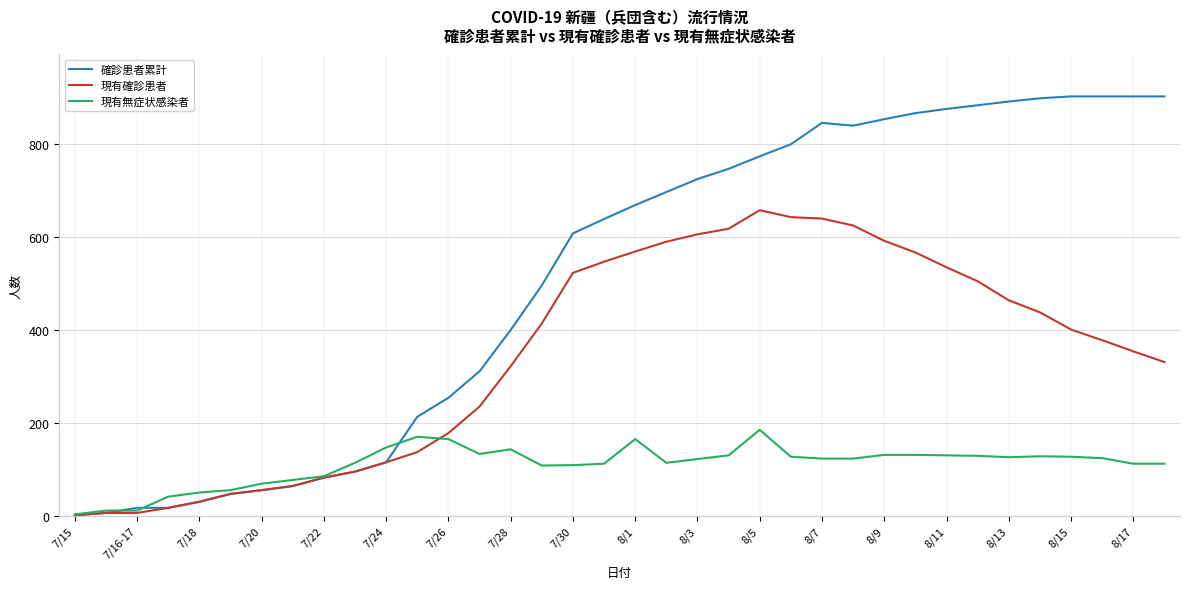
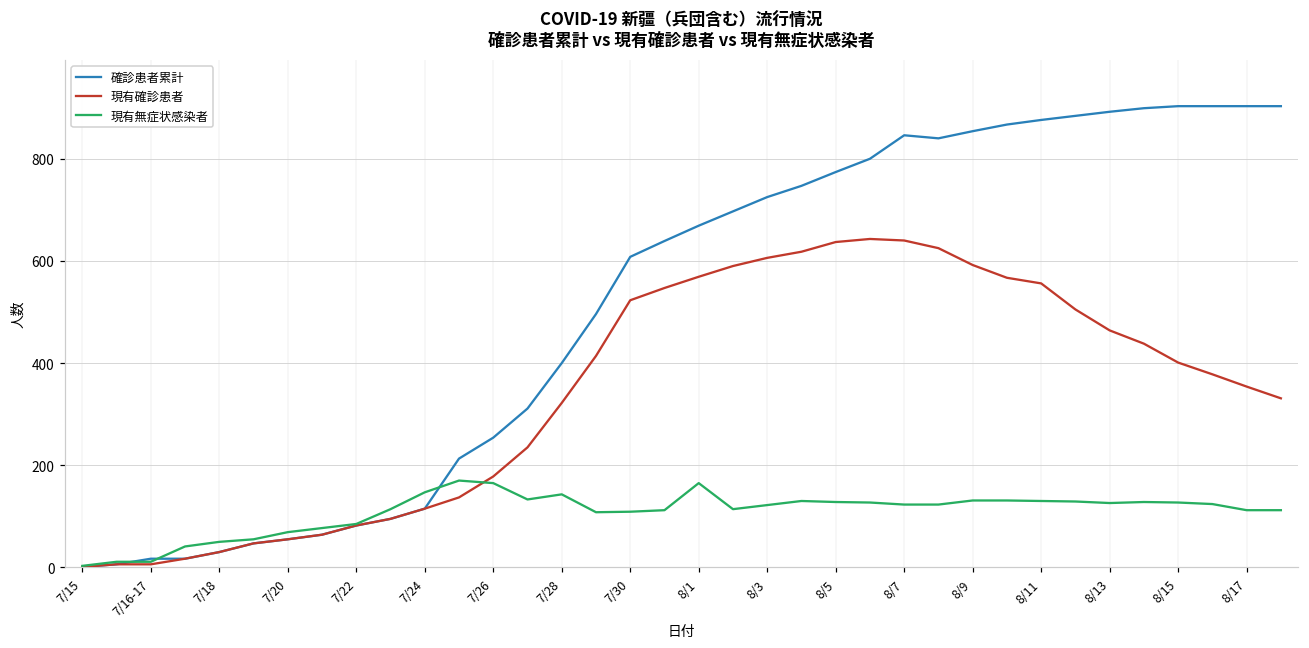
  {
    "確診患者累計": {
      "7/16-17": 20,
      "7/26": 250,
      "7/28": 400,
      "7/30": 610,
      "8/1": 670,
      "8/3": 730,
      "8/5": 770,
      "8/7": 850,
      "8/9": 850,
      "8/11": 880,
      "8/13": 890,
      "8/15": 900,
      "8/17": 900
    },
    "現有確診患者": {
      "7/26": 180,
      "7/28": 320,
      "7/30": 520,
      "8/1": 570,
      "8/3": 610,
-     "8/5": 660,
+     "8/5": 640,
      "8/7": 640,
      "8/9": 590,
-     "8/11": 540,
+     "8/11": 560,
      "8/13": 460,
      "8/15": 400,
      "8/17": 350
    },
    "現有無症状感染者": {
      "7/18": 50,
      "7/20": 70,
      "7/24": 150,
      "7/26": 170,
      "7/28": 140,
      "7/30": 110,
      "8/1": 170,
      "8/3": 120,
-     "8/5": 190,
+     "8/5": 130,
      "8/7": 120,
      "8/9": 130,
      "8/11": 130,
      "8/13": 130,
      "8/15": 130,
      "8/17": 110
    }
  }
